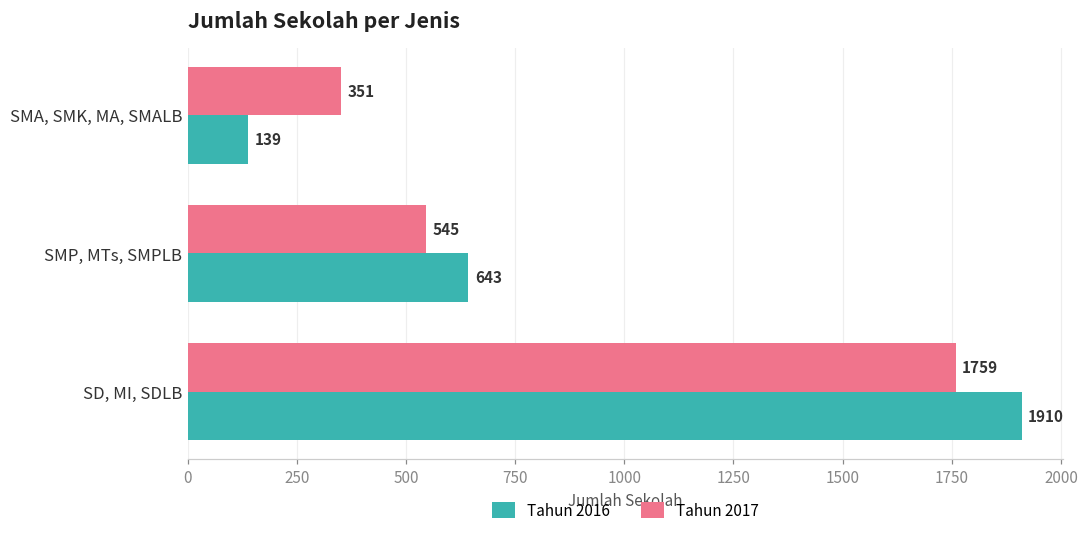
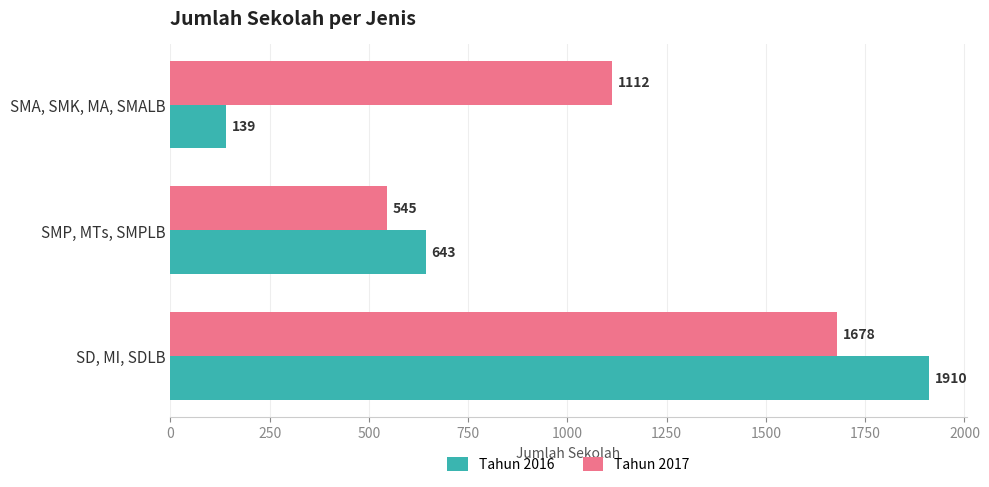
  {
    "Tahun 2016": {
      "SMA, SMK, MA, SMALB": 139,
      "SMP, MTs, SMPLB": 643,
      "SD, MI, SDLB": 1910
    },
    "Tahun 2017": {
-     "SMA, SMK, MA, SMALB": 351,
+     "SMA, SMK, MA, SMALB": 1112,
      "SMP, MTs, SMPLB": 545,
-     "SD, MI, SDLB": 1759
+     "SD, MI, SDLB": 1678
    }
  }
